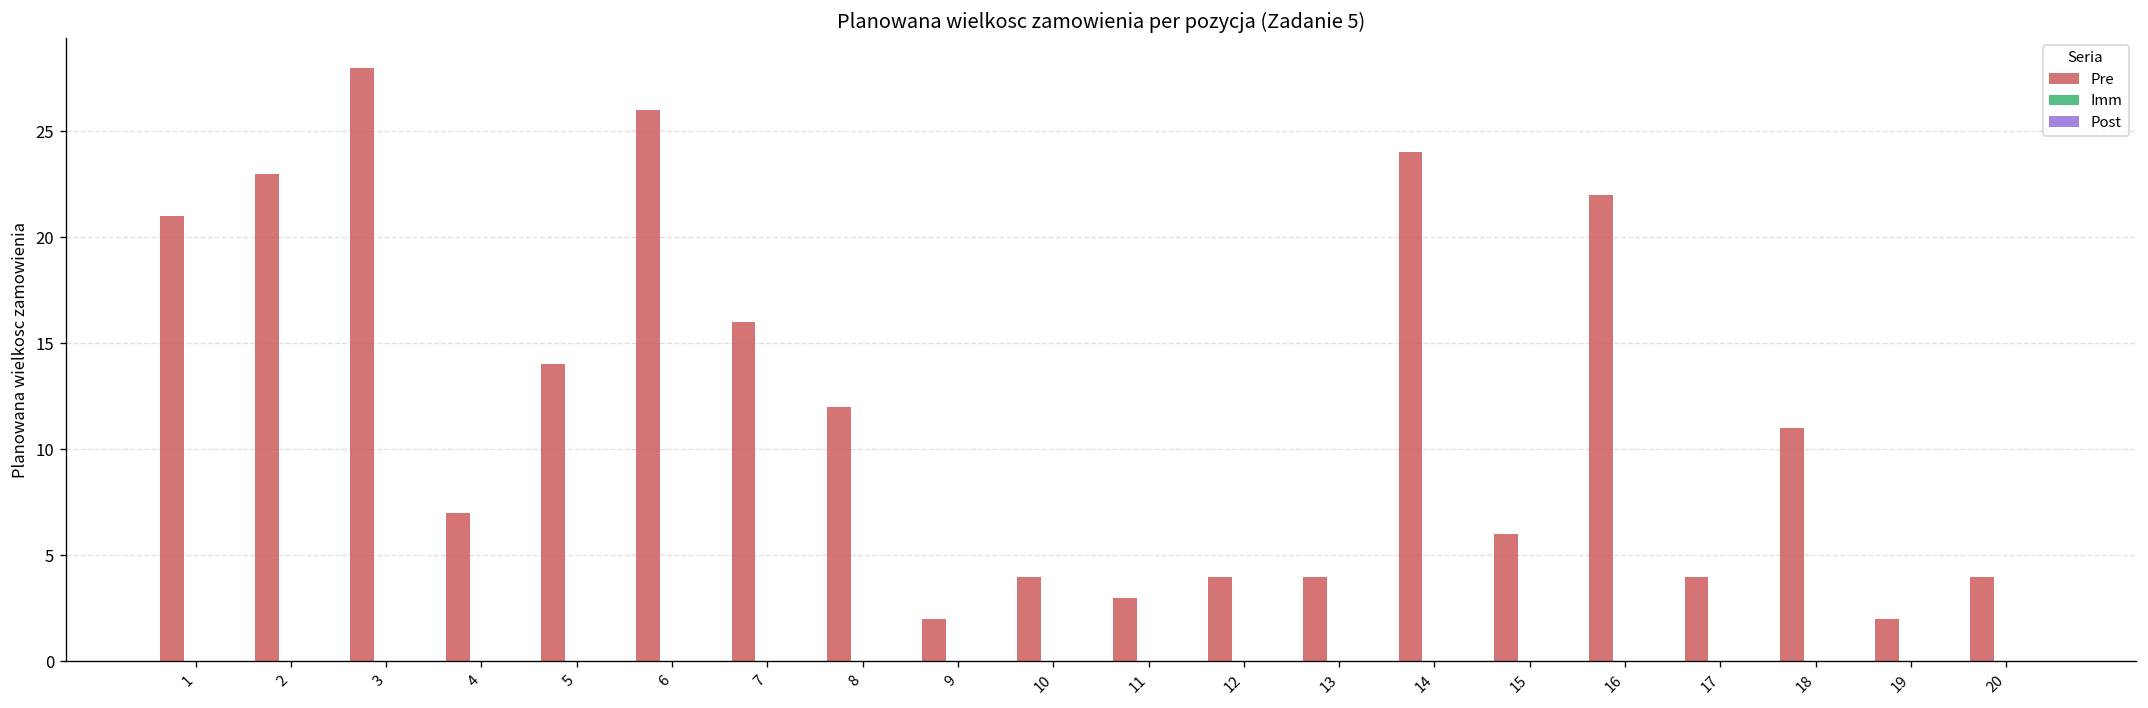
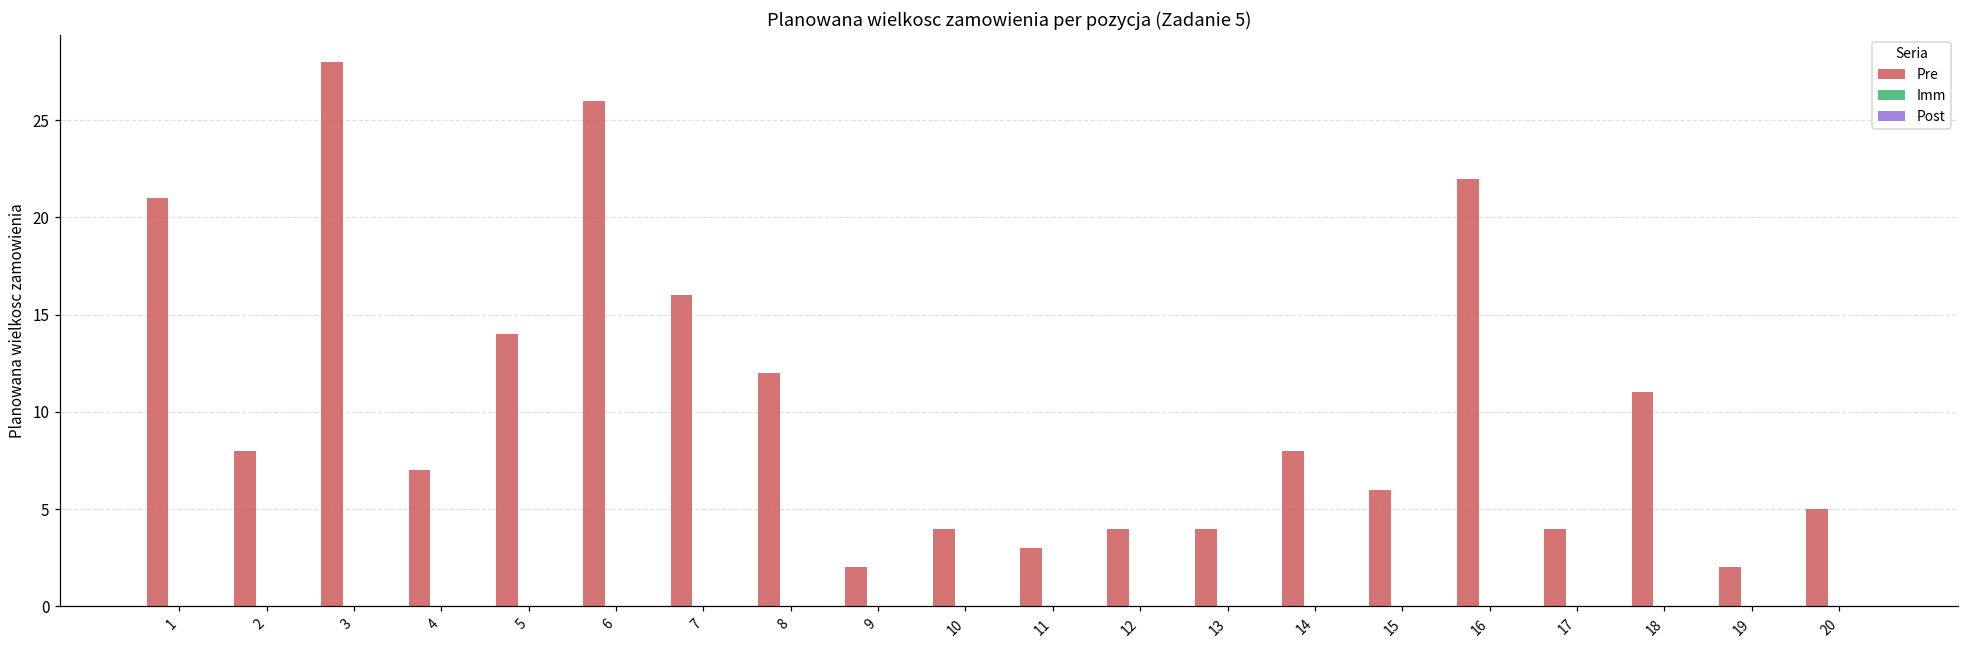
  {
    "Pre": {
      "1": 21,
-     "2": 23,
+     "2": 8,
      "3": 28,
      "4": 7,
      "5": 14,
      "6": 26,
      "7": 16,
      "8": 12,
      "9": 2,
      "10": 4,
      "11": 3,
      "12": 4,
      "13": 4,
-     "14": 24,
+     "14": 8,
      "15": 6,
      "16": 22,
      "17": 4,
      "18": 11,
      "19": 2,
-     "20": 4
+     "20": 5
    },
    "Imm": {
      "1": 0,
      "2": 0,
      "3": 0,
      "4": 0,
      "5": 0,
      "6": 0,
      "7": 0,
      "8": 0,
      "9": 0,
      "10": 0,
      "11": 0,
      "12": 0,
      "13": 0,
      "14": 0,
      "15": 0,
      "16": 0,
      "17": 0,
      "18": 0,
      "19": 0,
      "20": 0
    },
    "Post": {
      "1": 0,
      "2": 0,
      "3": 0,
      "4": 0,
      "5": 0,
      "6": 0,
      "7": 0,
      "8": 0,
      "9": 0,
      "10": 0,
      "11": 0,
      "12": 0,
      "13": 0,
      "14": 0,
      "15": 0,
      "16": 0,
      "17": 0,
      "18": 0,
      "19": 0,
      "20": 0
    }
  }
